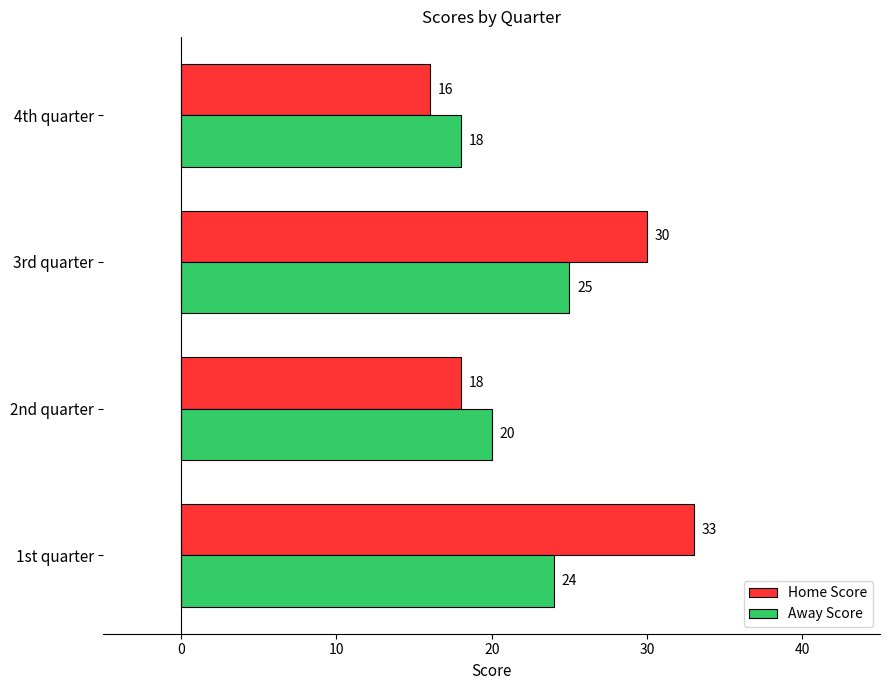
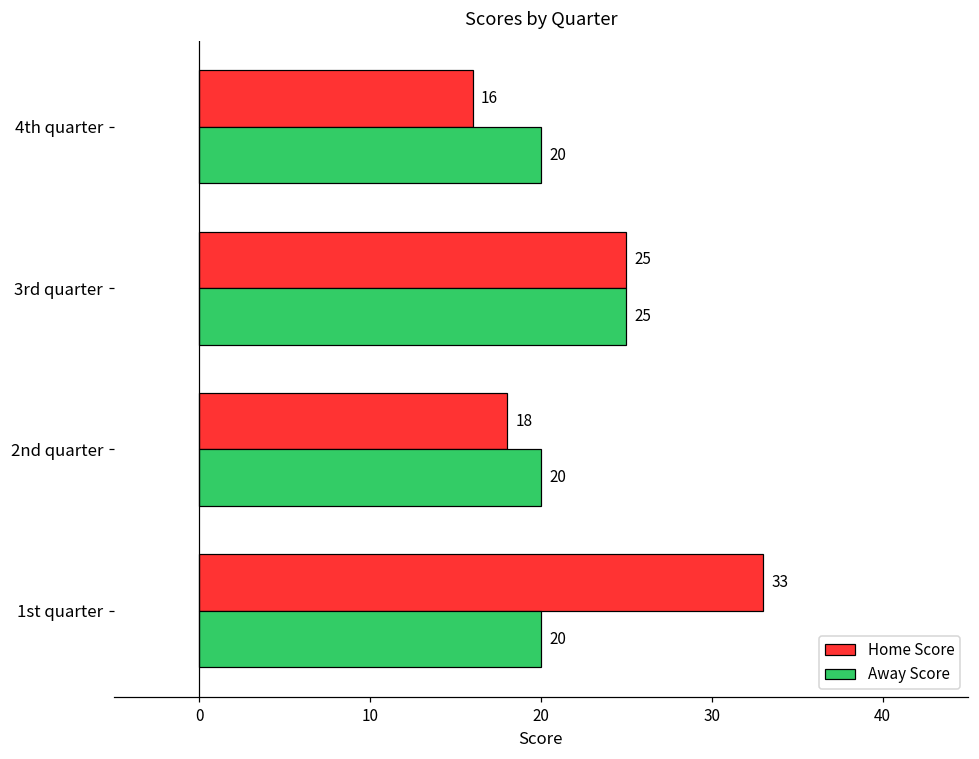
  {
    "Home Score": {
      "4th quarter": 16,
-     "3rd quarter": 30,
+     "3rd quarter": 25,
      "2nd quarter": 18,
      "1st quarter": 33
    },
    "Away Score": {
-     "4th quarter": 18,
+     "4th quarter": 20,
      "3rd quarter": 25,
      "2nd quarter": 20,
-     "1st quarter": 24
+     "1st quarter": 20
    }
  }
